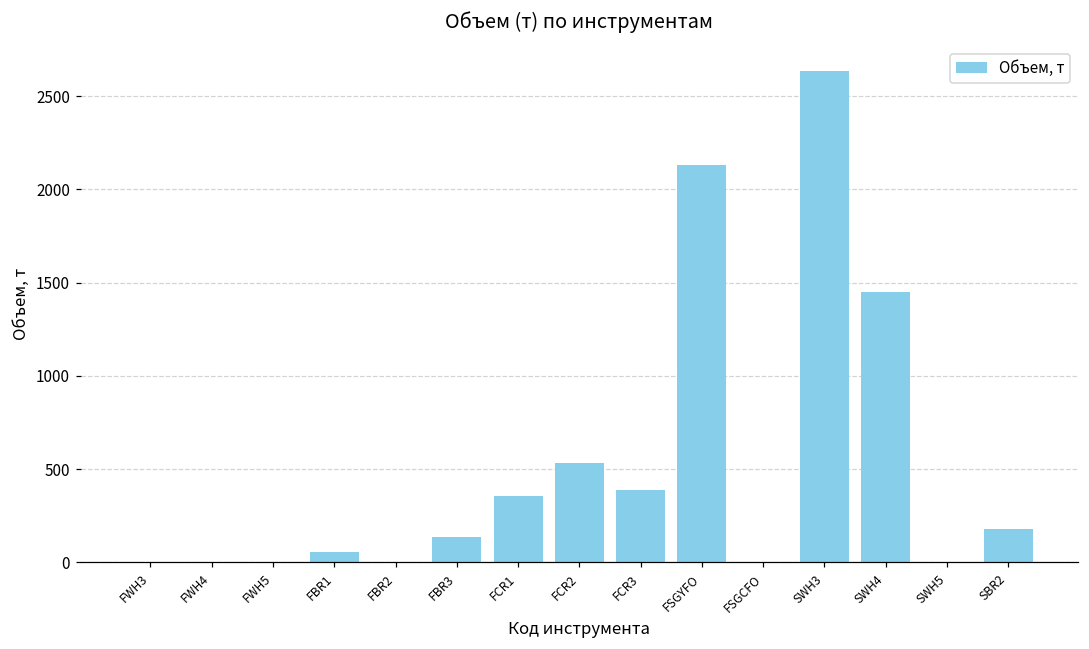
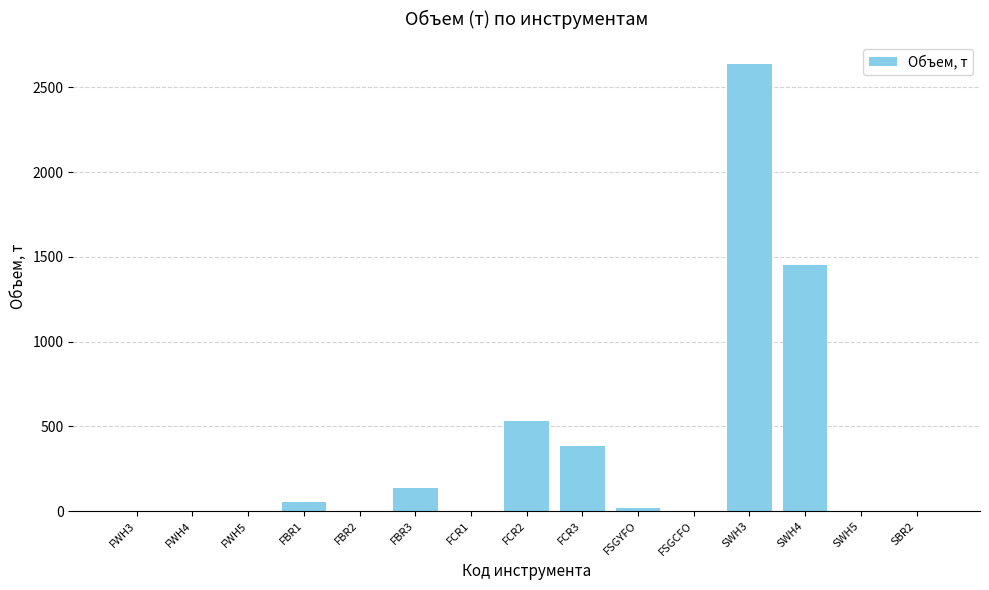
  {
    "FWH3": 0,
    "FWH4": 0,
    "FWH5": 0,
    "FBR1": 50,
    "FBR2": 0,
    "FBR3": 130,
-   "FCR1": 360,
+   "FCR1": 0,
    "FCR2": 530,
    "FCR3": 390,
-   "FSGYFO": 2130,
+   "FSGYFO": 20,
    "FSGCFO": 0,
    "SWH3": 2640,
    "SWH4": 1450,
    "SWH5": 0,
-   "SBR2": 180
+   "SBR2": 0
  }
